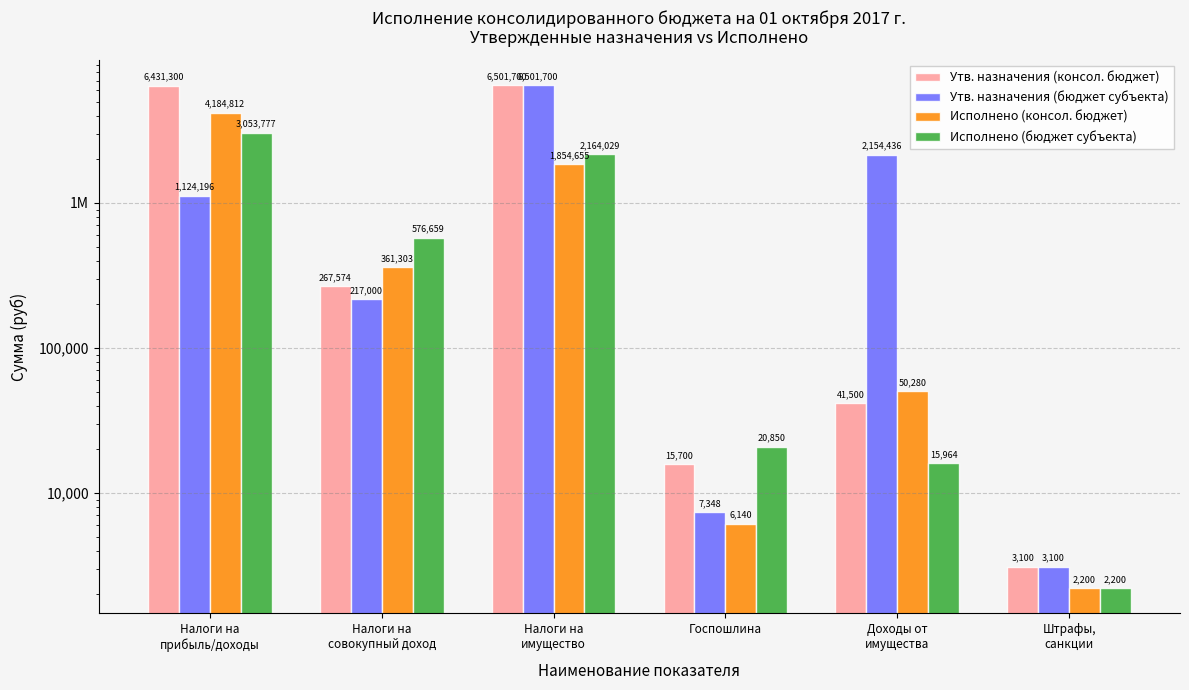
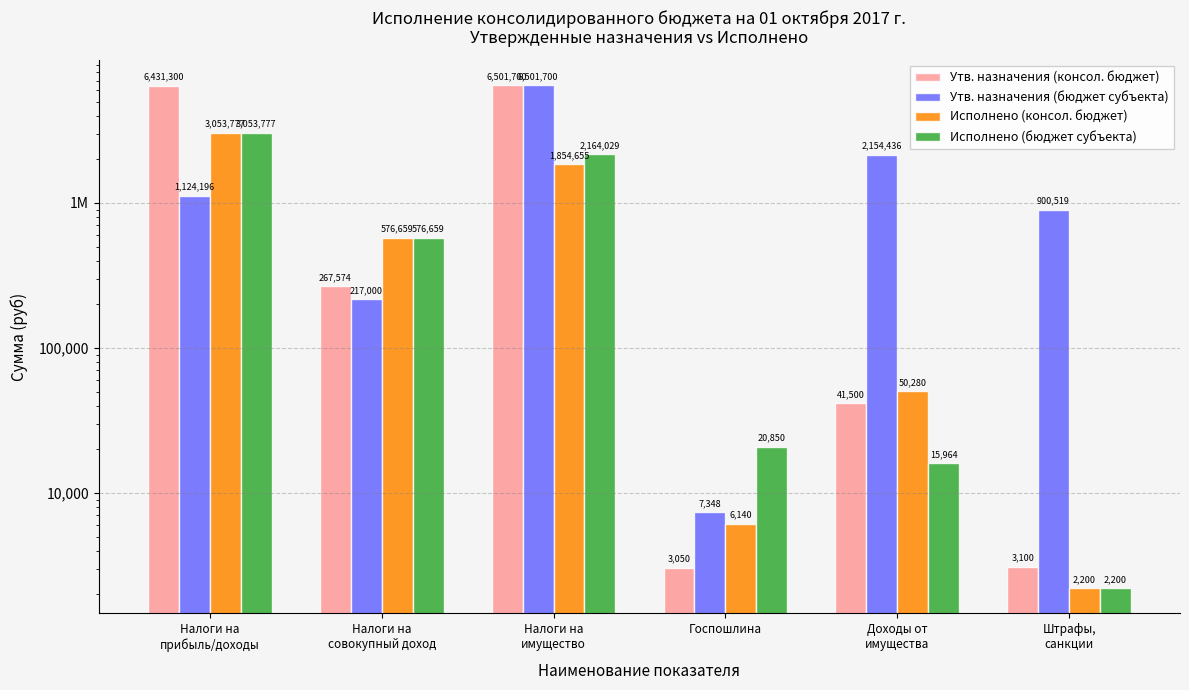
  {
    "Утв. назначения (консол. бюджет)": {
      "Налоги на прибыль/доходы": "6,431,300",
      "Налоги на совокупный доход": "267,574",
-     "Госпошлина": "15,700",
+     "Госпошлина": "3,050",
      "Доходы от имущества": "41,500",
      "Штрафы, санкции": "3,100"
    },
    "Утв. назначения (бюджет субъекта)": {
      "Налоги на прибыль/доходы": "1,124,196",
      "Налоги на совокупный доход": "217,000",
      "Госпошлина": "7,348",
      "Доходы от имущества": "2,154,436",
-     "Штрафы, санкции": "3,100"
+     "Штрафы, санкции": "900,519"
    },
    "Исполнено (консол. бюджет)": {
-     "Налоги на прибыль/доходы": "4,184,812",
-     "Налоги на совокупный доход": "361,303",
+     "Налоги на прибыль/доходы": "3,053,777",
+     "Налоги на совокупный доход": "576,659",
      "Налоги на имущество": "1,854,655",
      "Госпошлина": "6,140",
      "Доходы от имущества": "50,280",
      "Штрафы, санкции": "2,200"
    },
    "Исполнено (бюджет субъекта)": {
      "Налоги на совокупный доход": "576,659",
      "Налоги на имущество": "2,164,029",
      "Госпошлина": "20,850",
      "Доходы от имущества": "15,964",
      "Штрафы, санкции": "2,200"
    }
  }
